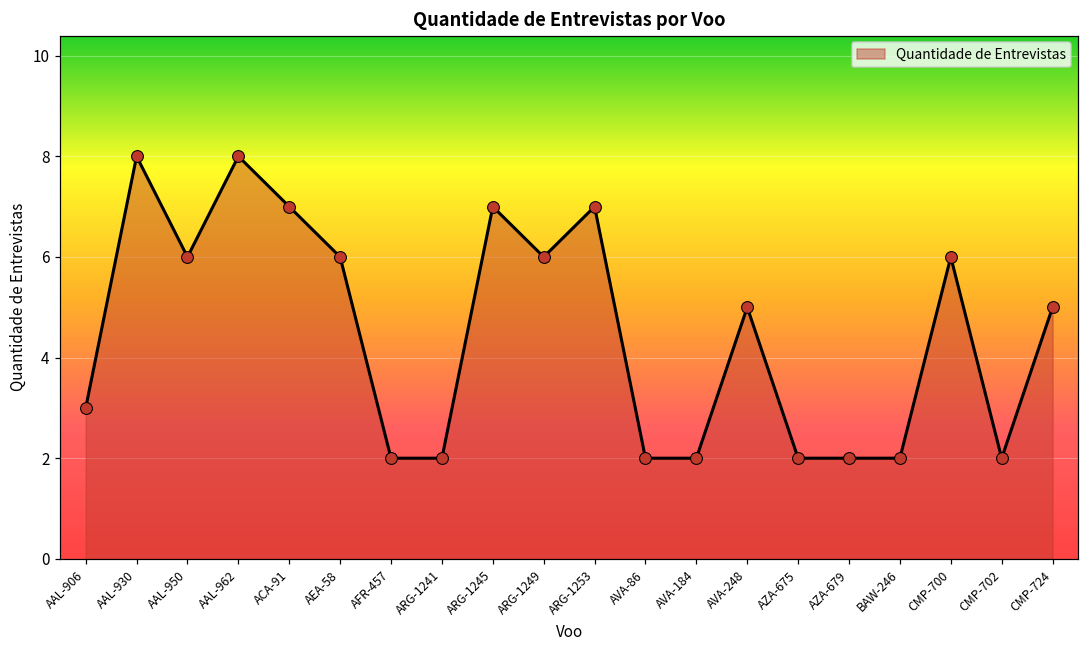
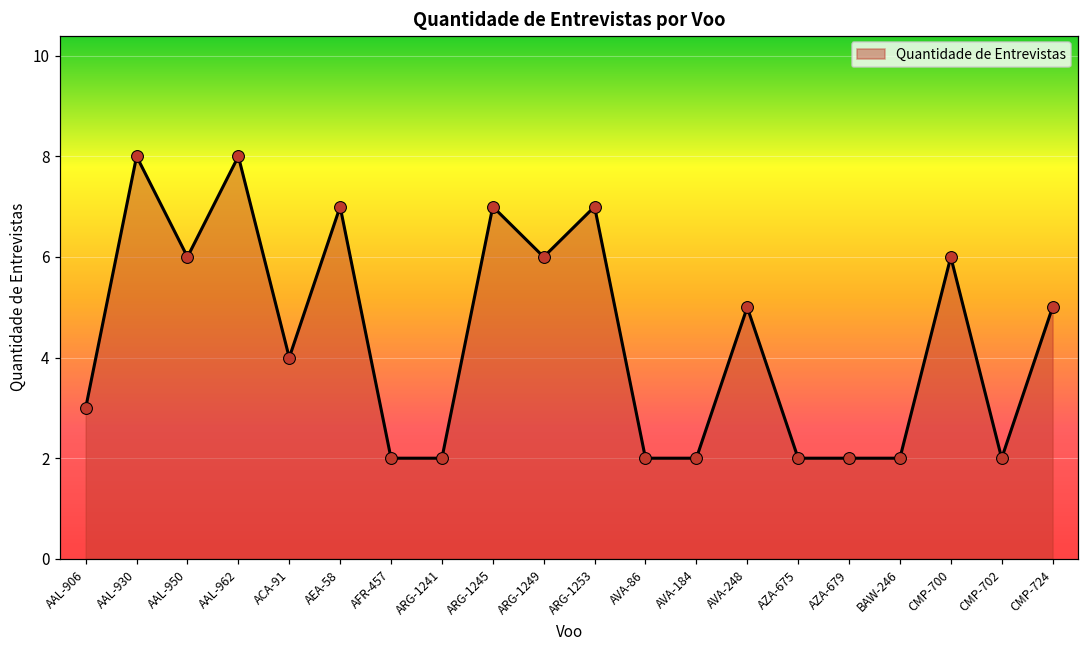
  {
    "AAL-906": 3,
    "AAL-930": 8,
    "AAL-950": 6,
    "AAL-962": 8,
-   "ACA-91": 7,
-   "AEA-58": 6,
+   "ACA-91": 4,
+   "AEA-58": 7,
    "AFR-457": 2,
    "ARG-1241": 2,
    "ARG-1245": 7,
    "ARG-1249": 6,
    "ARG-1253": 7,
    "AVA-86": 2,
    "AVA-184": 2,
    "AVA-248": 5,
    "AZA-675": 2,
    "AZA-679": 2,
    "BAW-246": 2,
    "CMP-700": 6,
    "CMP-702": 2,
    "CMP-724": 5
  }
